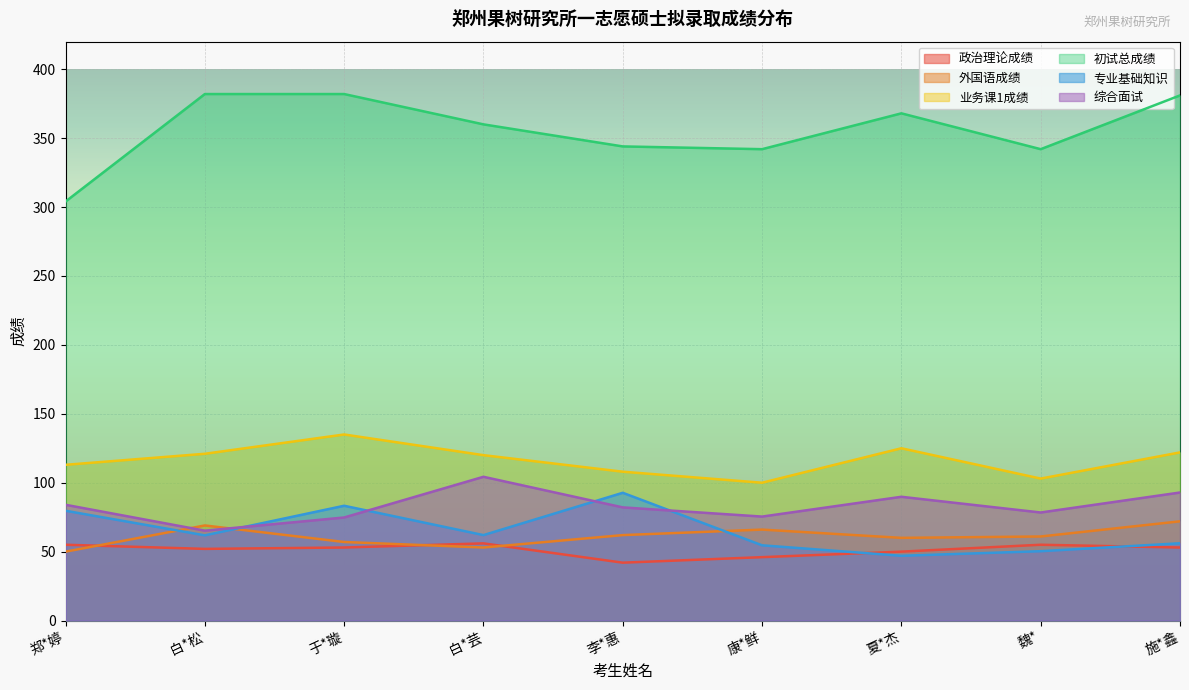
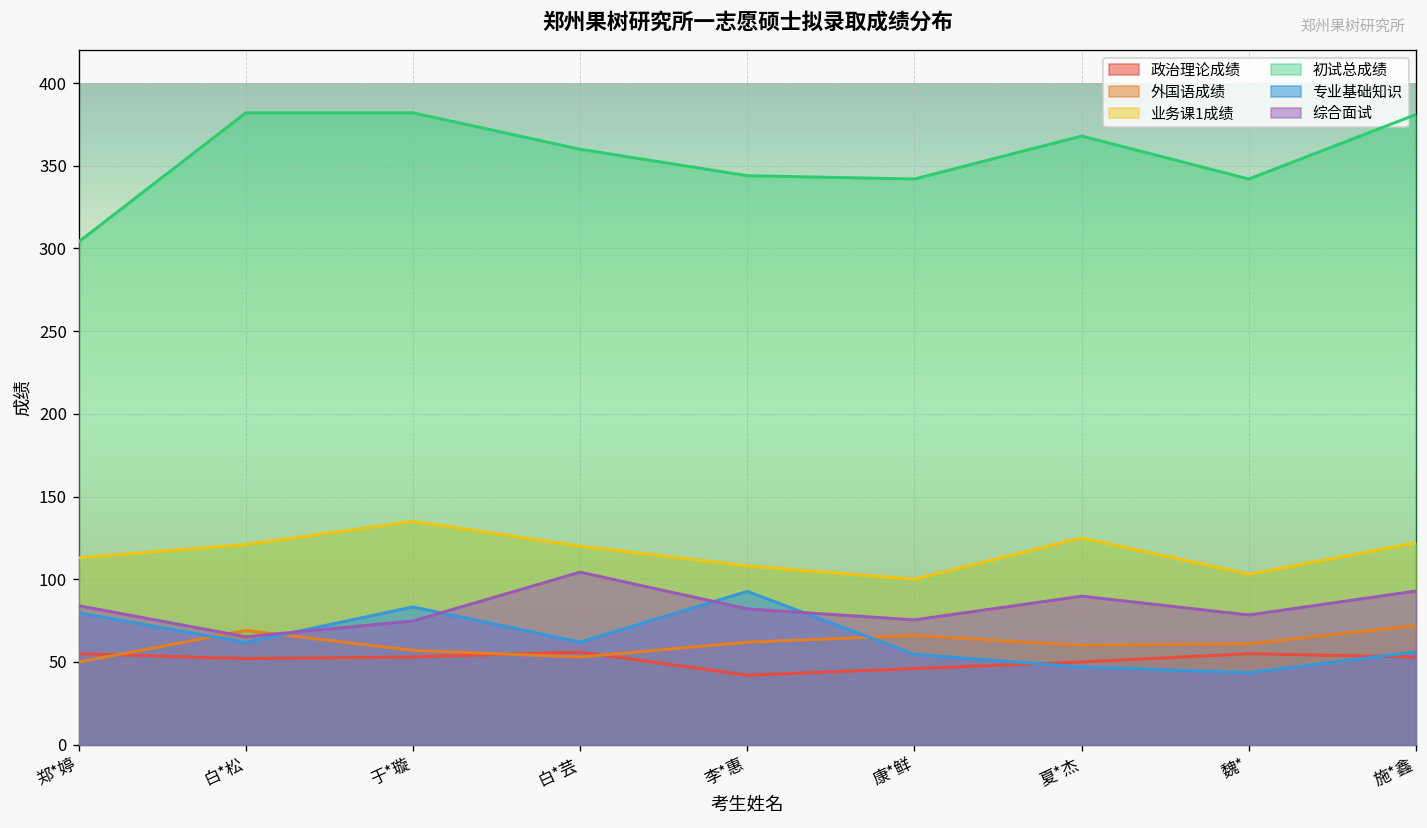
  {
    "初试总成绩": {
      "郑*婷": 304,
      "白*松": 382,
      "于*璇": 382,
      "白*芸": 360,
      "李*惠": 344,
      "康*鲜": 342,
      "夏*杰": 368,
      "魏*": 342,
      "施*鑫": 381
    },
    "专业基础知识": {
      "郑*婷": 80,
      "白*松": 62,
      "于*璇": 83,
      "白*芸": 62,
      "李*惠": 93,
      "康*鲜": 55,
      "夏*杰": 47,
-     "魏*": 50,
+     "魏*": 44,
      "施*鑫": 56
    },
    "综合面试": {
      "郑*婷": 84,
      "白*松": 65,
      "于*璇": 75,
      "白*芸": 104,
      "李*惠": 82,
      "康*鲜": 75,
      "夏*杰": 90,
      "魏*": 78,
      "施*鑫": 93
    }
  }
